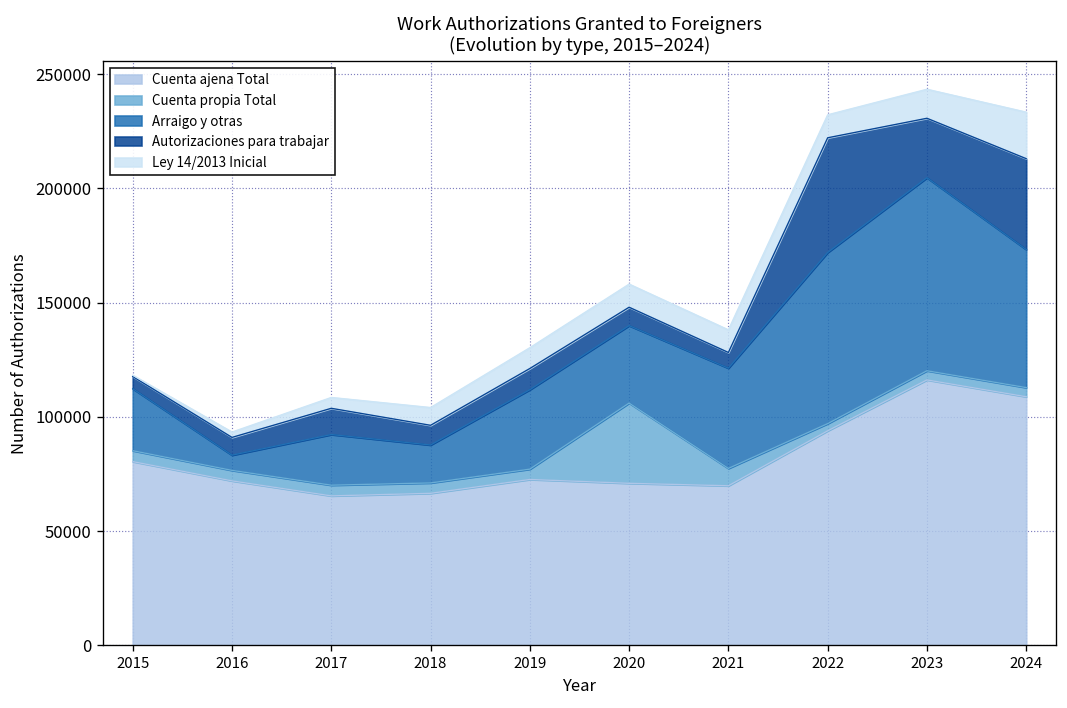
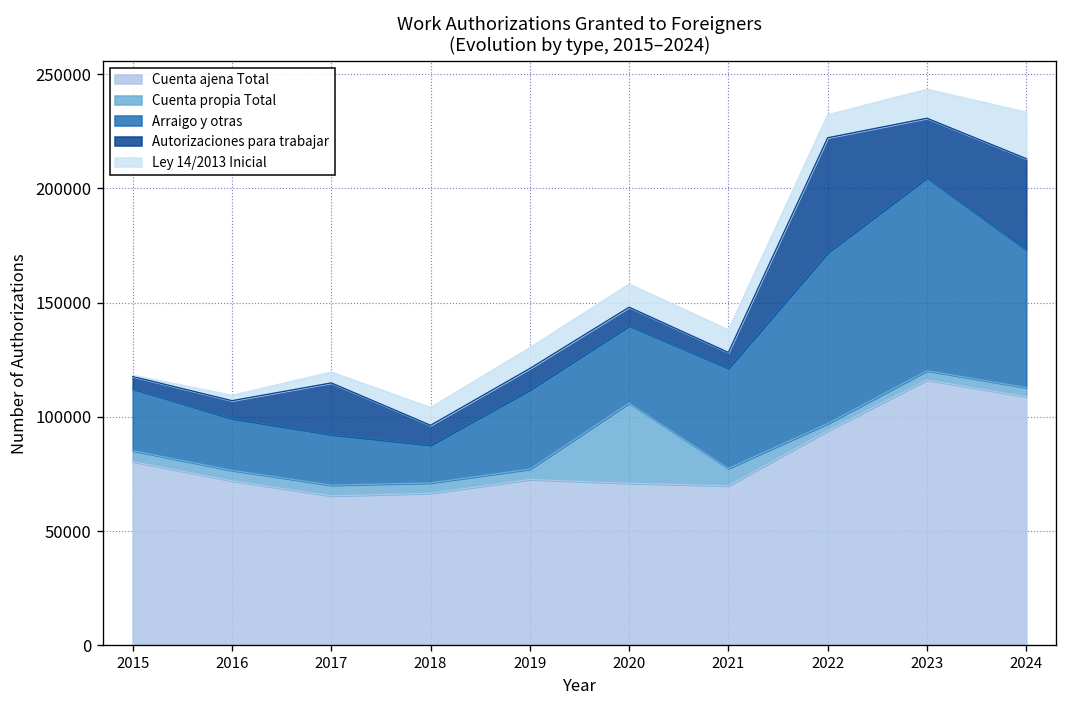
  {
    "Cuenta propia Total": {
      "2015": 5000,
      "2016": 5000,
      "2017": 5000,
      "2018": 5000,
      "2019": 5000,
      "2020": 35000,
      "2021": 8000,
      "2022": 3000,
      "2023": 4000,
      "2024": 4000
    },
    "Arraigo y otras": {
      "2015": 27000,
-     "2016": 7000,
+     "2016": 23000,
      "2017": 22000,
      "2018": 17000,
      "2019": 35000,
      "2020": 34000,
      "2021": 44000,
      "2022": 75000,
      "2023": 84000,
      "2024": 60000
    },
    "Autorizaciones para trabajar": {
      "2016": 8000,
-     "2017": 11000,
+     "2017": 23000,
      "2018": 9000,
      "2019": 9000,
      "2020": 8000,
      "2021": 7000,
      "2022": 50000,
      "2023": 26000,
      "2024": 40000
    }
  }
